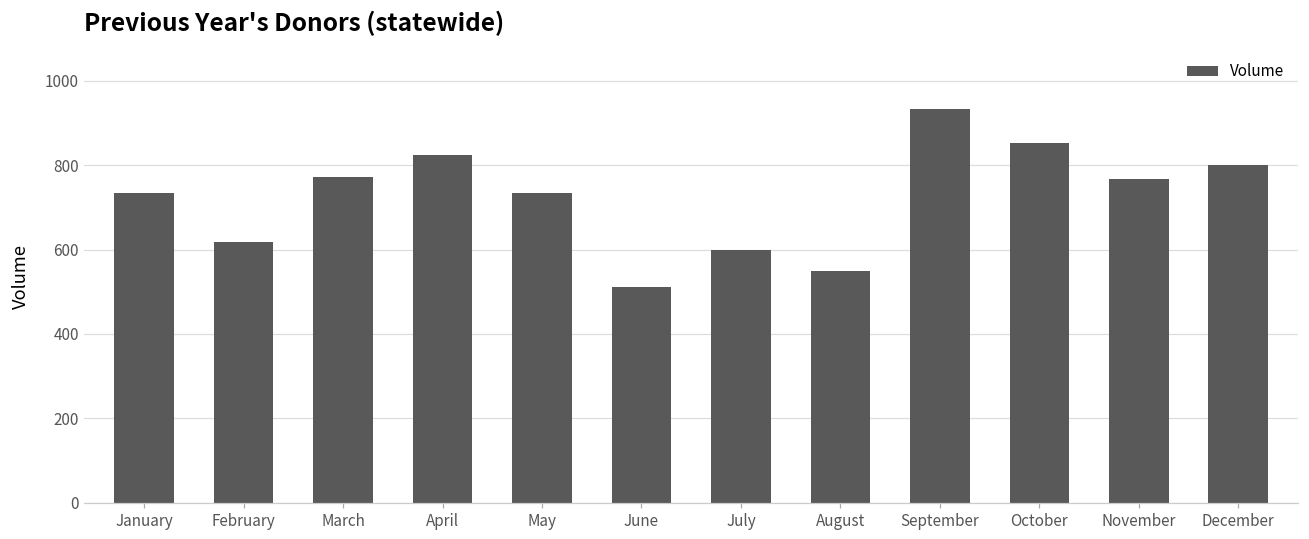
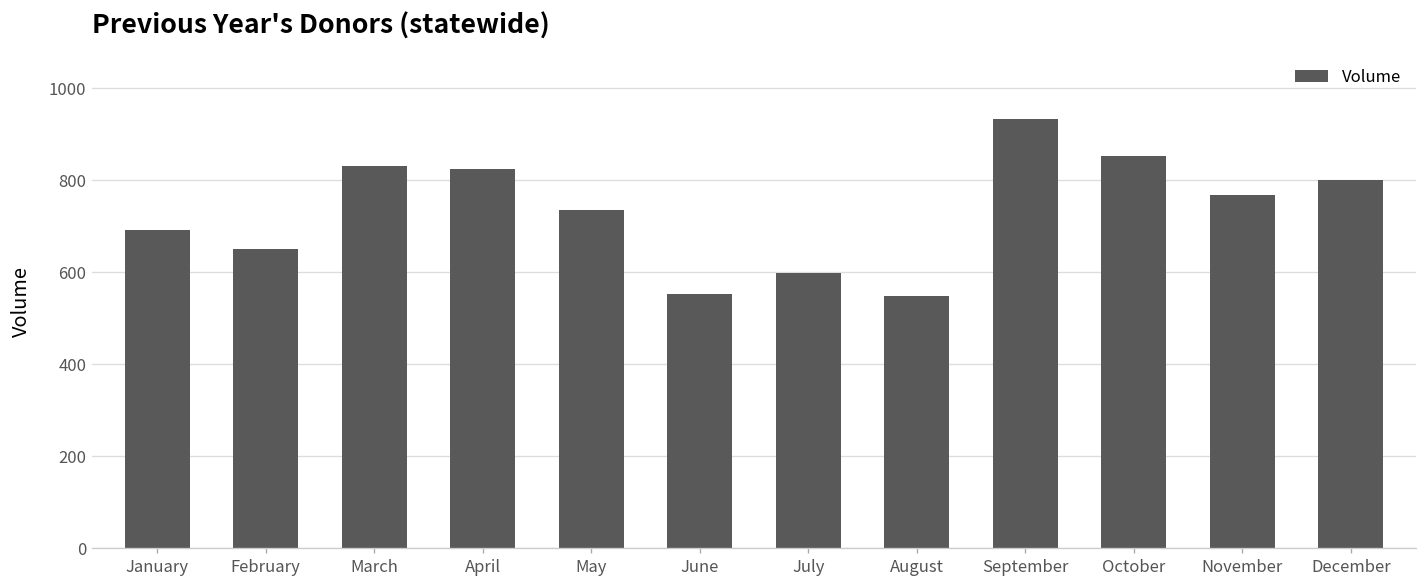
  {
-   "January": 740,
-   "February": 620,
-   "March": 770,
+   "January": 690,
+   "February": 650,
+   "March": 830,
    "April": 820,
    "May": 740,
-   "June": 510,
+   "June": 550,
    "July": 600,
    "August": 550,
    "September": 930,
    "October": 850,
    "November": 770,
    "December": 800
  }
